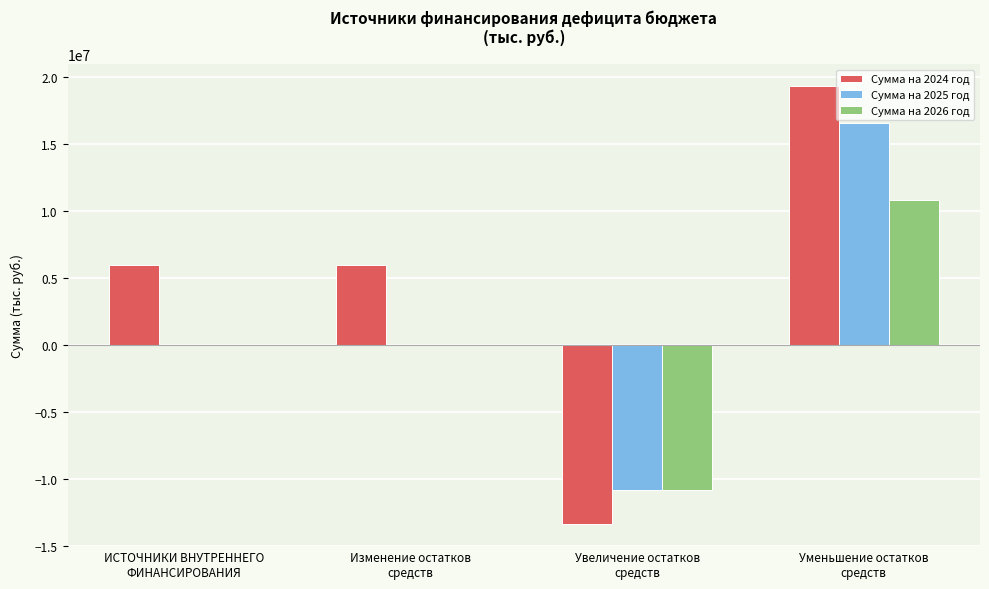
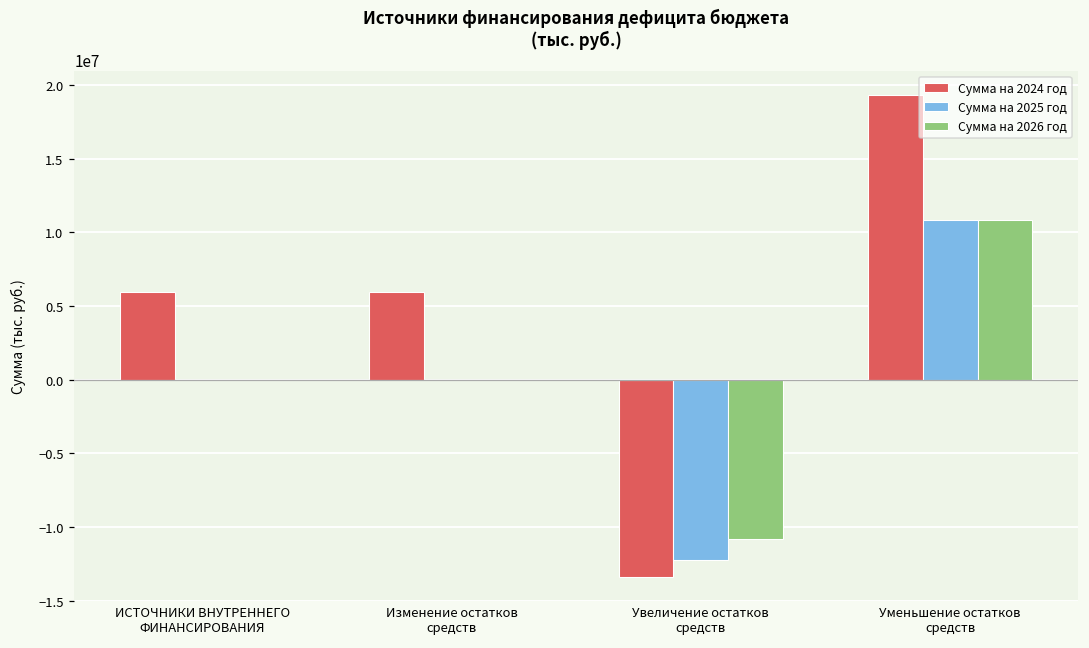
  {
    "Сумма на 2024 год": {
      "ИСТОЧНИКИ ВНУТРЕННЕГО ФИНАНСИРОВАНИЯ": 6000000,
      "Изменение остатков средств": 6000000,
      "Увеличение остатков средств": -13400000,
      "Уменьшение остатков средств": 19300000
    },
    "Сумма на 2025 год": {
      "ИСТОЧНИКИ ВНУТРЕННЕГО ФИНАНСИРОВАНИЯ": 0,
      "Изменение остатков средств": 0,
-     "Увеличение остатков средств": -10800000,
-     "Уменьшение остатков средств": 16600000
+     "Увеличение остатков средств": -12300000,
+     "Уменьшение остатков средств": 10800000
    },
    "Сумма на 2026 год": {
      "ИСТОЧНИКИ ВНУТРЕННЕГО ФИНАНСИРОВАНИЯ": 0,
      "Изменение остатков средств": 0,
      "Увеличение остатков средств": -10800000,
      "Уменьшение остатков средств": 10800000
    }
  }
